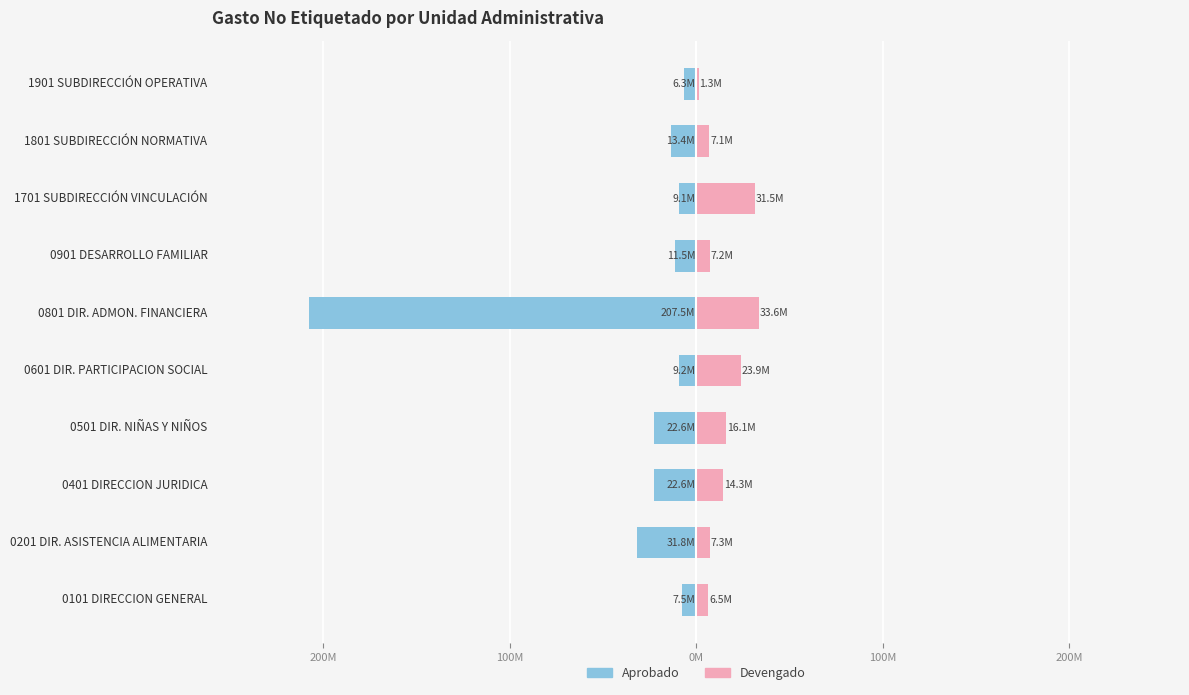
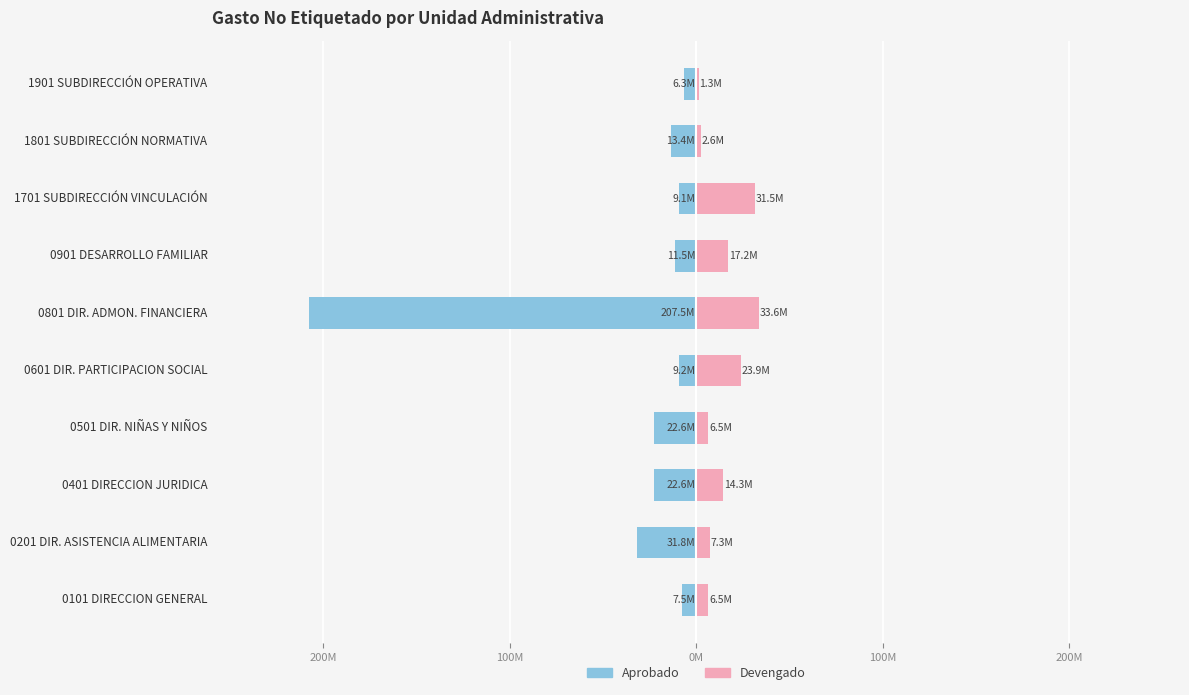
  {
    "Devengado": {
      "1901 SUBDIRECCIÓN OPERATIVA": "1.3M",
-     "1801 SUBDIRECCIÓN NORMATIVA": "7.1M",
+     "1801 SUBDIRECCIÓN NORMATIVA": "2.6M",
      "1701 SUBDIRECCIÓN VINCULACIÓN": "31.5M",
-     "0901 DESARROLLO FAMILIAR": "7.2M",
+     "0901 DESARROLLO FAMILIAR": "17.2M",
      "0801 DIR. ADMON. FINANCIERA": "33.6M",
      "0601 DIR. PARTICIPACION SOCIAL": "23.9M",
-     "0501 DIR. NIÑAS Y NIÑOS": "16.1M",
+     "0501 DIR. NIÑAS Y NIÑOS": "6.5M",
      "0401 DIRECCION JURIDICA": "14.3M",
      "0201 DIR. ASISTENCIA ALIMENTARIA": "7.3M",
      "0101 DIRECCION GENERAL": "6.5M"
    }
  }
